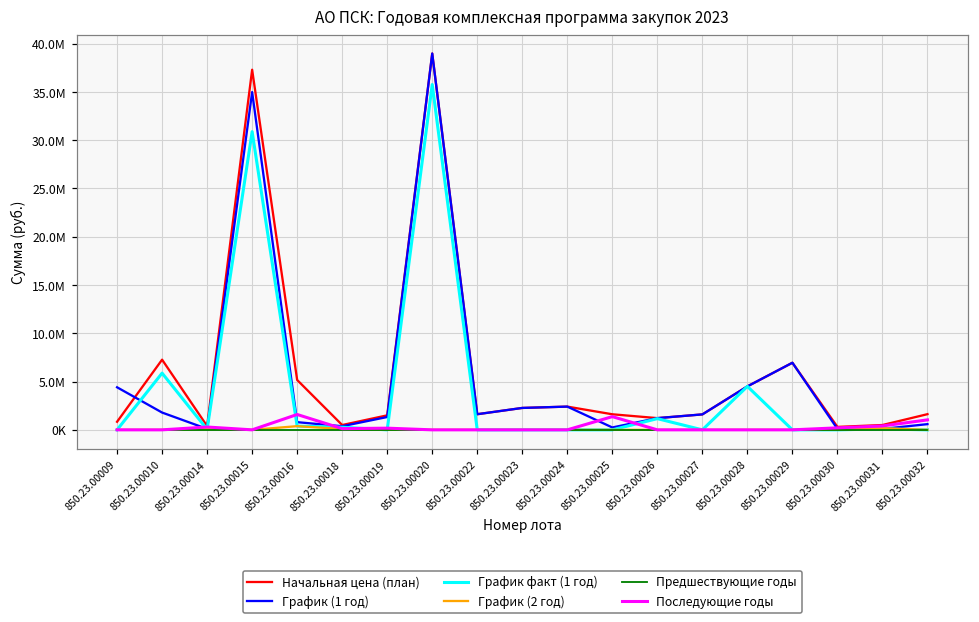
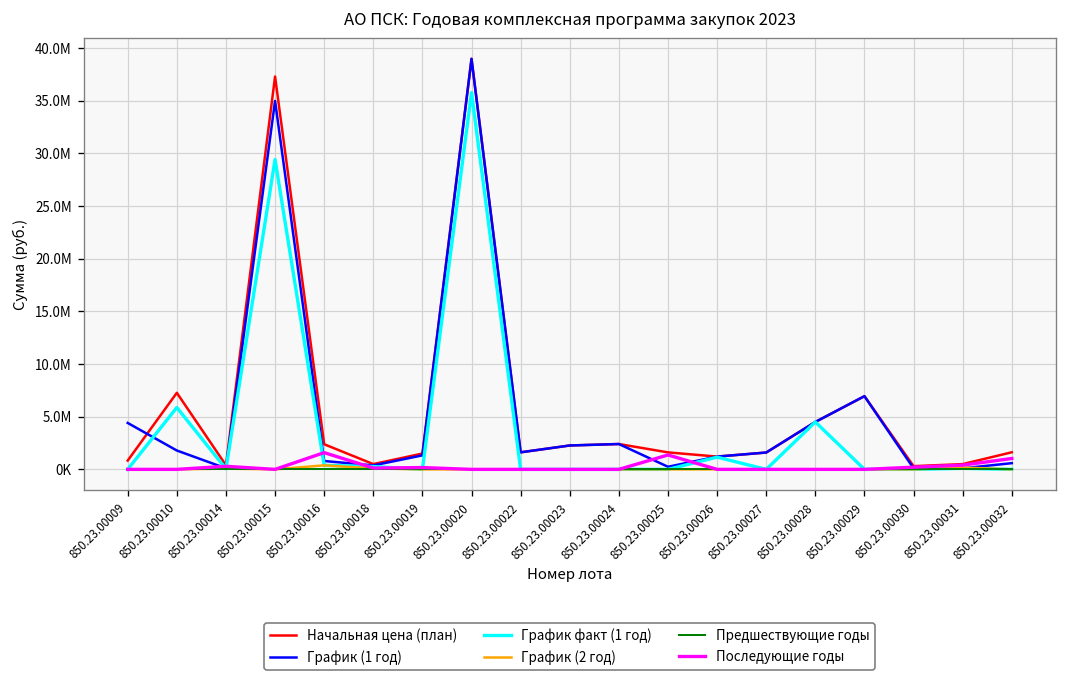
  {
    "Начальная цена (план)": {
      "850.23.00009": 1000000,
      "850.23.00010": 7000000,
      "850.23.00015": 37000000,
-     "850.23.00016": 5000000,
+     "850.23.00016": 2000000,
      "850.23.00032": 2000000
    },
    "График (1 год)": {
      "850.23.00009": 4000000,
      "850.23.00010": 2000000,
      "850.23.00015": 35000000,
      "850.23.00016": 1000000,
      "850.23.00032": 1000000
    },
    "График факт (1 год)": {
      "850.23.00010": 6000000,
-     "850.23.00015": 31000000,
+     "850.23.00015": 29000000,
      "850.23.00020": 36000000
    },
    "Предшествующие годы": {
      "850.23.00016": 0
    },
    "Последующие годы": {
      "850.23.00016": 2000000,
      "850.23.00032": 1000000
    }
  }
